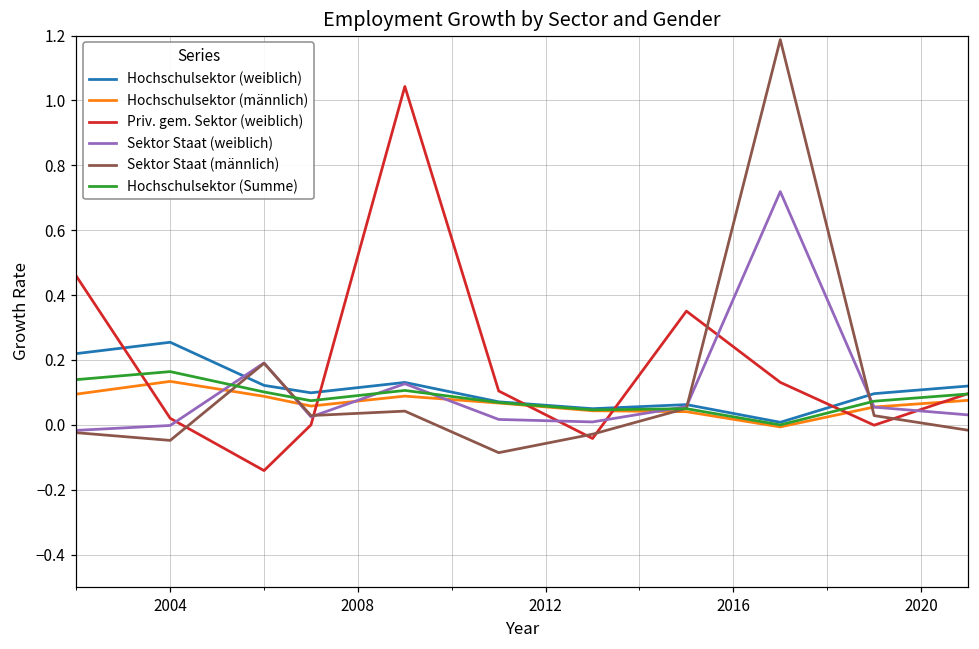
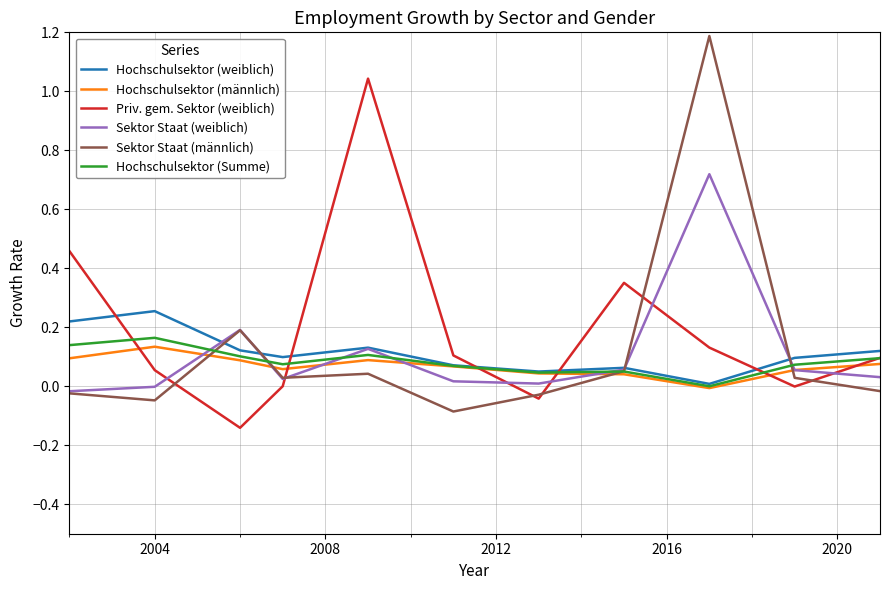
  {
    "Hochschulsektor (weiblich)": {
      "2004": 0.25
    },
    "Hochschulsektor (männlich)": {
      "2004": 0.13
    },
    "Priv. gem. Sektor (weiblich)": {
-     "2004": 0.02
+     "2004": 0.05
    },
    "Sektor Staat (weiblich)": {
      "2004": 0.00
    },
    "Sektor Staat (männlich)": {
      "2004": -0.05
    },
    "Hochschulsektor (Summe)": {
      "2004": 0.16
    }
  }
